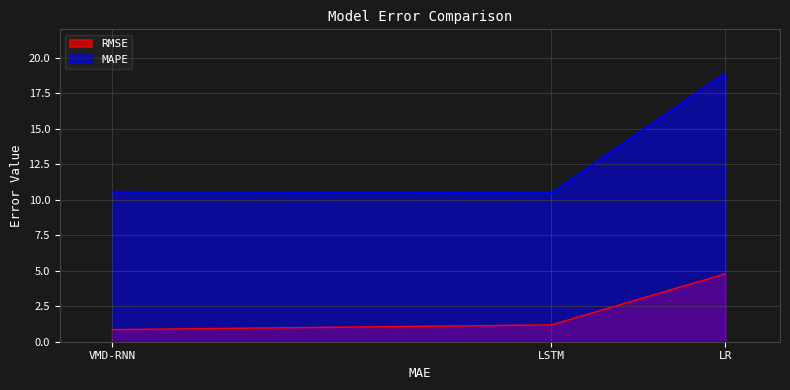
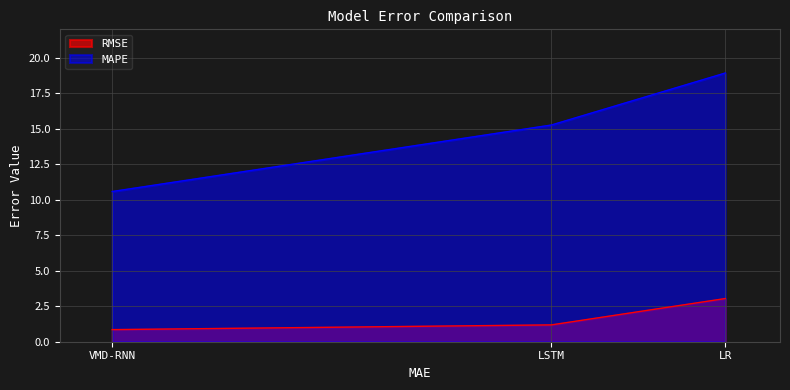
  {
    "RMSE": {
      "VMD-RNN": 0.9,
      "LSTM": 1.2,
-     "LR": 4.8
+     "LR": 3.0
    },
    "MAPE": {
      "VMD-RNN": 10.6,
-     "LSTM": 10.5,
+     "LSTM": 15.3,
      "LR": 18.9
    }
  }
